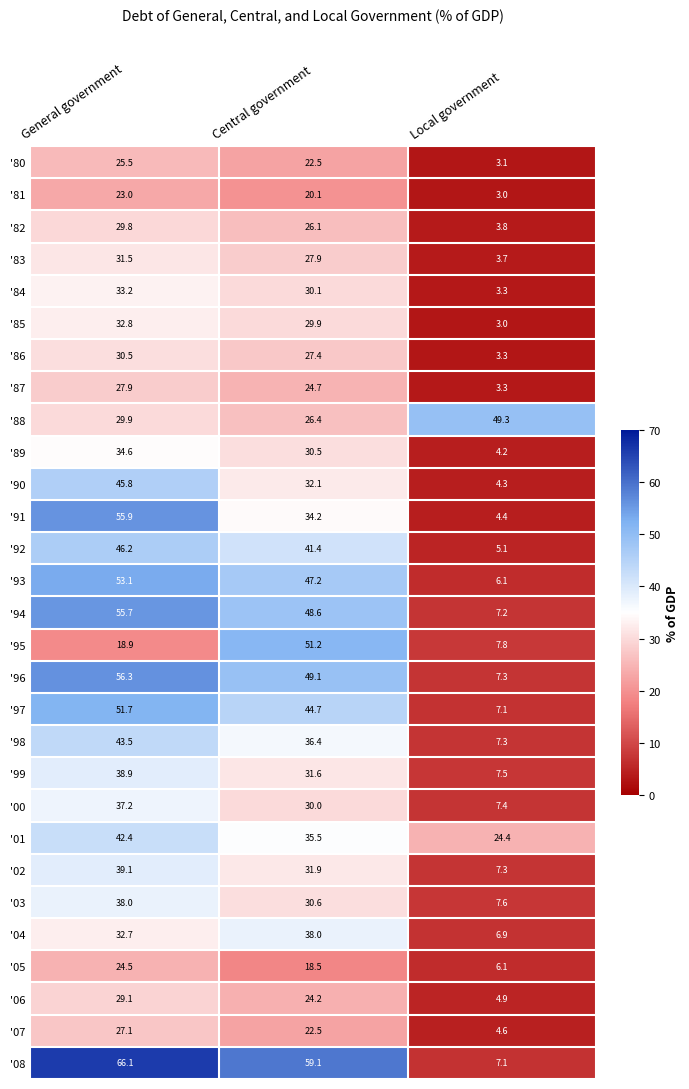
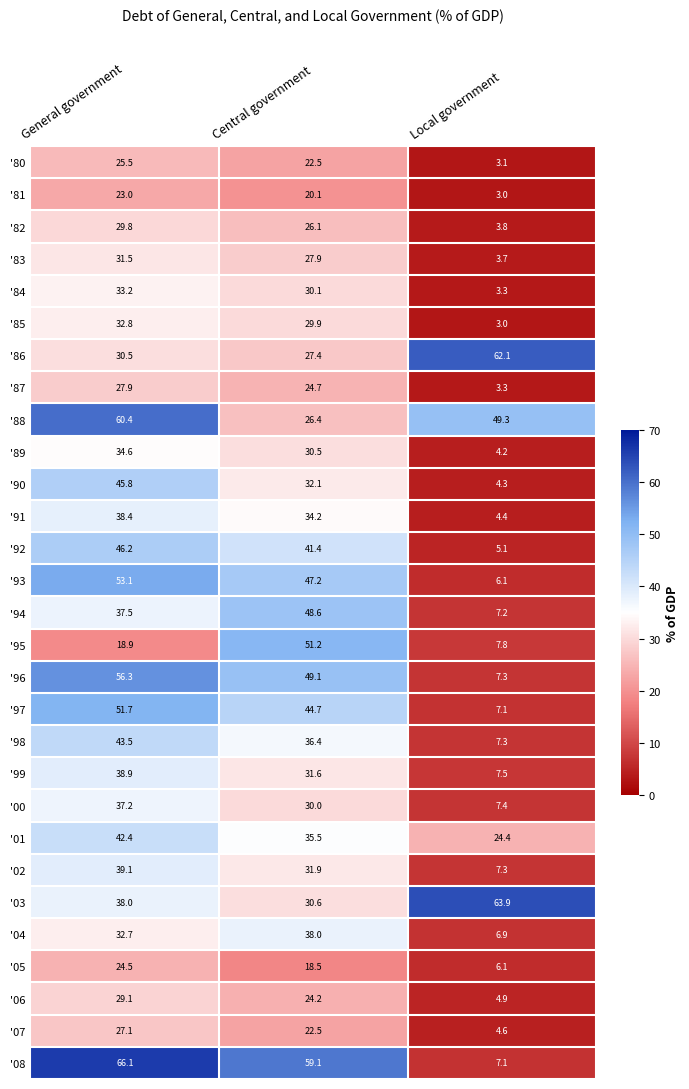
  {
    "'80": {
      "General government": 25.5,
      "Central government": 22.5,
      "Local government": 3.1
    },
    "'81": {
      "General government": 23.0,
      "Central government": 20.1,
      "Local government": 3.0
    },
    "'82": {
      "General government": 29.8,
      "Central government": 26.1,
      "Local government": 3.8
    },
    "'83": {
      "General government": 31.5,
      "Central government": 27.9,
      "Local government": 3.7
    },
    "'84": {
      "General government": 33.2,
      "Central government": 30.1,
      "Local government": 3.3
    },
    "'85": {
      "General government": 32.8,
      "Central government": 29.9,
      "Local government": 3.0
    },
    "'86": {
      "General government": 30.5,
      "Central government": 27.4,
-     "Local government": 3.3
+     "Local government": 62.1
    },
    "'87": {
      "General government": 27.9,
      "Central government": 24.7,
      "Local government": 3.3
    },
    "'88": {
-     "General government": 29.9,
+     "General government": 60.4,
      "Central government": 26.4,
      "Local government": 49.3
    },
    "'89": {
      "General government": 34.6,
      "Central government": 30.5,
      "Local government": 4.2
    },
    "'90": {
      "General government": 45.8,
      "Central government": 32.1,
      "Local government": 4.3
    },
    "'91": {
-     "General government": 55.9,
+     "General government": 38.4,
      "Central government": 34.2,
      "Local government": 4.4
    },
    "'92": {
      "General government": 46.2,
      "Central government": 41.4,
      "Local government": 5.1
    },
    "'93": {
      "General government": 53.1,
      "Central government": 47.2,
      "Local government": 6.1
    },
    "'94": {
-     "General government": 55.7,
+     "General government": 37.5,
      "Central government": 48.6,
      "Local government": 7.2
    },
    "'95": {
      "General government": 18.9,
      "Central government": 51.2,
      "Local government": 7.8
    },
    "'96": {
      "General government": 56.3,
      "Central government": 49.1,
      "Local government": 7.3
    },
    "'97": {
      "General government": 51.7,
      "Central government": 44.7,
      "Local government": 7.1
    },
    "'98": {
      "General government": 43.5,
      "Central government": 36.4,
      "Local government": 7.3
    },
    "'99": {
      "General government": 38.9,
      "Central government": 31.6,
      "Local government": 7.5
    },
    "'00": {
      "General government": 37.2,
      "Central government": 30.0,
      "Local government": 7.4
    },
    "'01": {
      "General government": 42.4,
      "Central government": 35.5,
      "Local government": 24.4
    },
    "'02": {
      "General government": 39.1,
      "Central government": 31.9,
      "Local government": 7.3
    },
    "'03": {
      "General government": 38.0,
      "Central government": 30.6,
-     "Local government": 7.6
+     "Local government": 63.9
    },
    "'04": {
      "General government": 32.7,
      "Central government": 38.0,
      "Local government": 6.9
    },
    "'05": {
      "General government": 24.5,
      "Central government": 18.5,
      "Local government": 6.1
    },
    "'06": {
      "General government": 29.1,
      "Central government": 24.2,
      "Local government": 4.9
    },
    "'07": {
      "General government": 27.1,
      "Central government": 22.5,
      "Local government": 4.6
    },
    "'08": {
      "General government": 66.1,
      "Central government": 59.1,
      "Local government": 7.1
    }
  }
